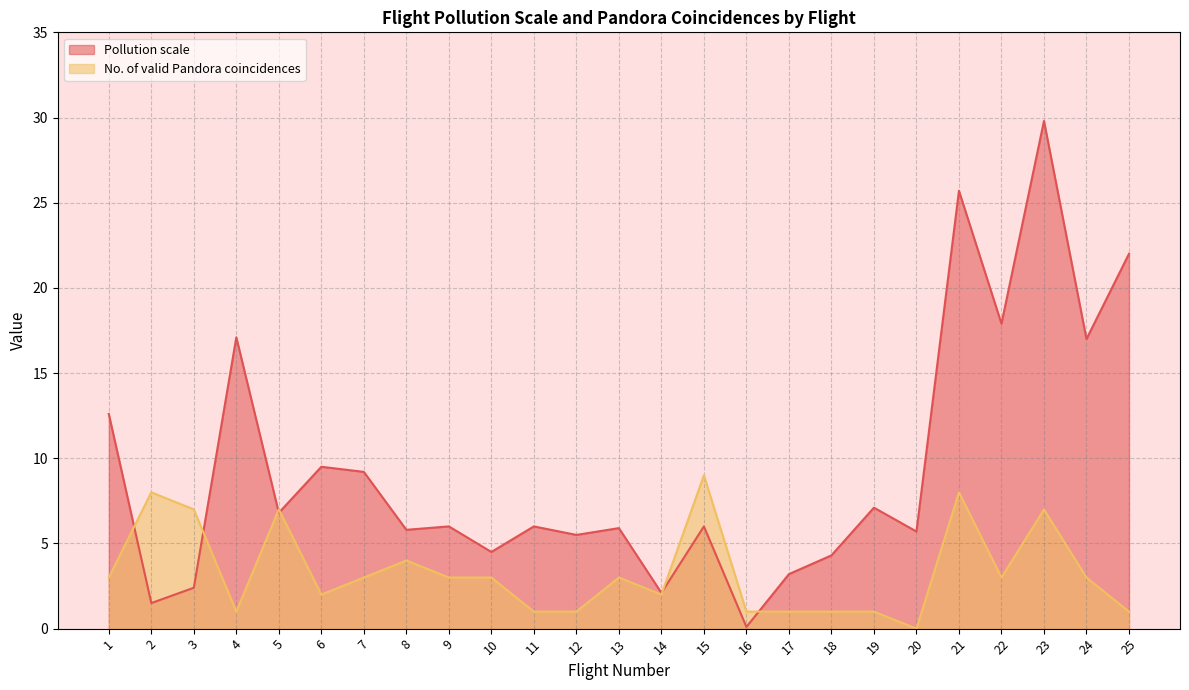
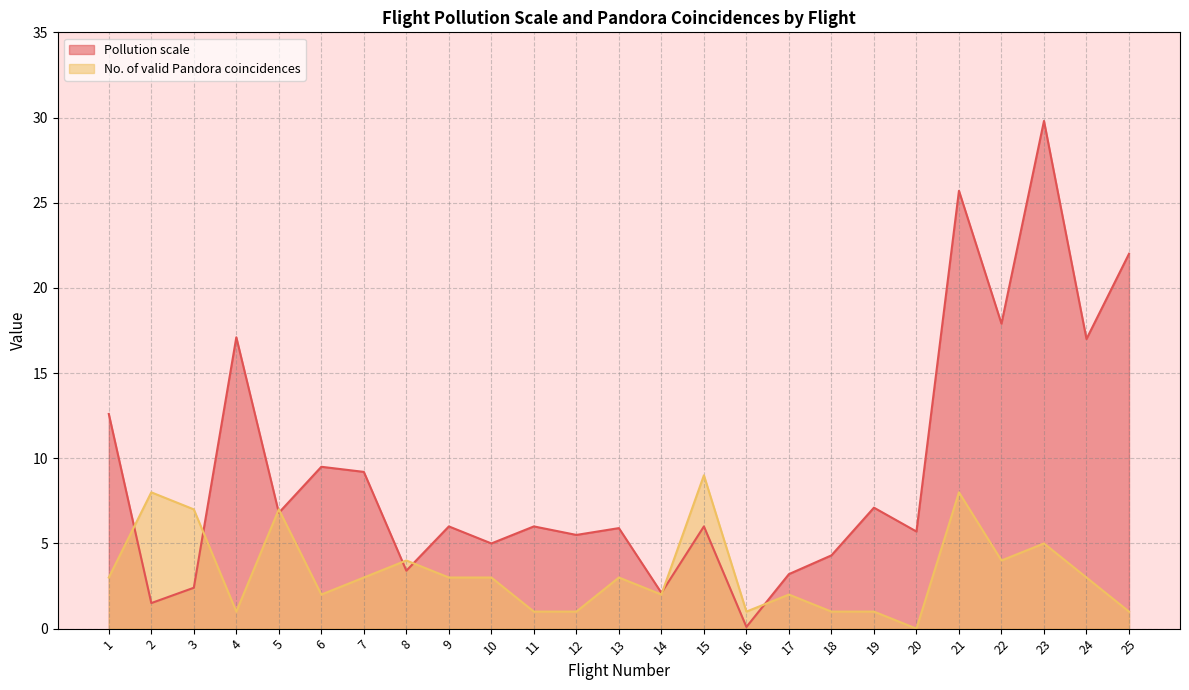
  {
    "Pollution scale": {
      "1": 12.6,
      "2": 1.5,
      "3": 2.4,
      "4": 17.1,
      "5": 6.8,
      "6": 9.5,
      "7": 9.2,
-     "8": 5.8,
+     "8": 3.4,
      "9": 6.0,
-     "10": 4.5,
+     "10": 5.0,
      "11": 6.0,
      "12": 5.5,
      "13": 5.9,
      "15": 6.0,
      "16": 0.1,
      "17": 3.2,
      "18": 4.3,
      "19": 7.1,
      "20": 5.7,
      "21": 25.7,
      "22": 17.9,
      "23": 29.8,
      "24": 17.0,
      "25": 22.0
    },
    "No. of valid Pandora coincidences": {
      "1": 3,
      "2": 8,
      "3": 7,
      "4": 1,
      "5": 7,
      "6": 2,
      "7": 3,
      "8": 4,
      "9": 3,
      "10": 3,
      "11": 1,
      "12": 1,
      "13": 3,
      "15": 9,
      "16": 1,
-     "17": 1,
+     "17": 2,
      "18": 1,
      "19": 1,
      "20": 0,
      "21": 8,
-     "22": 3,
-     "23": 7,
+     "22": 4,
+     "23": 5,
      "24": 3,
      "25": 1
    }
  }
